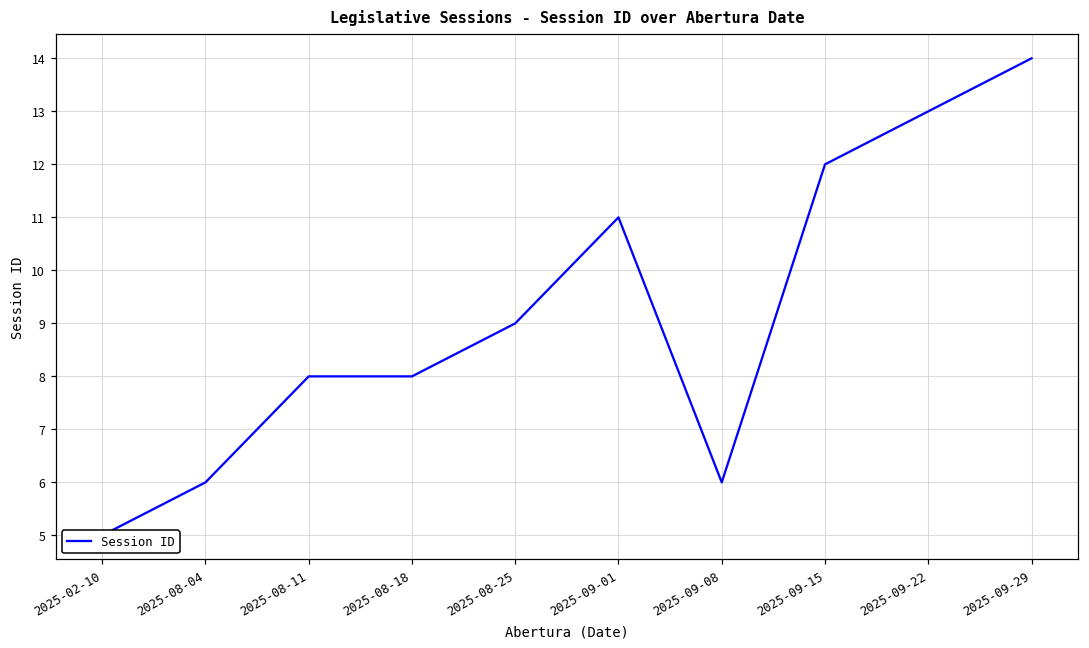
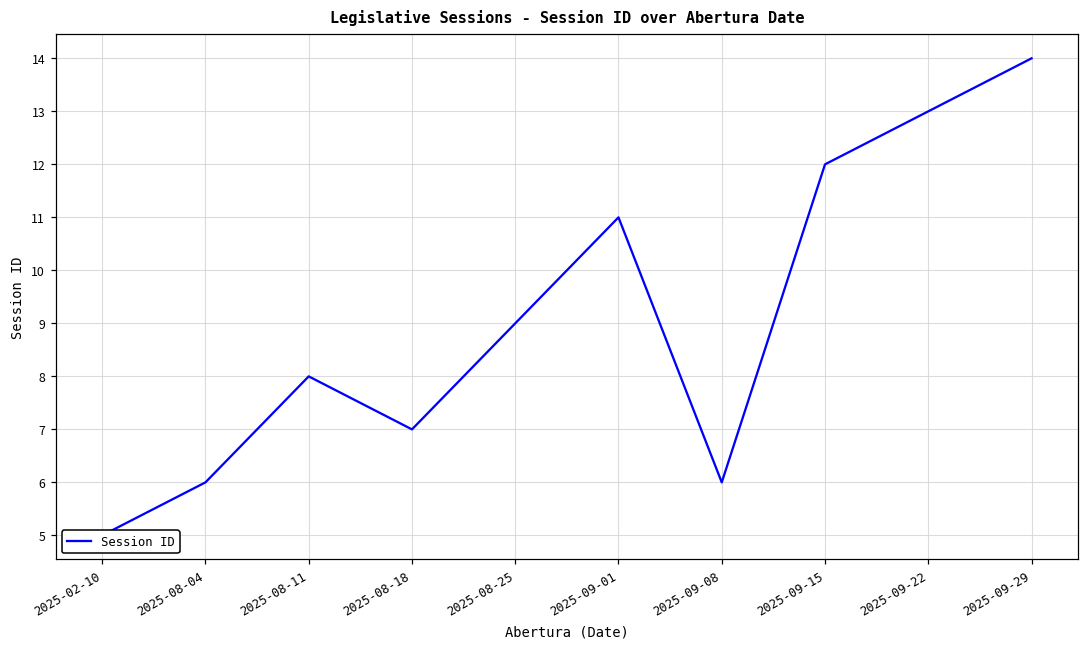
  {
    "2025-08-04": 6,
    "2025-08-11": 8,
-   "2025-08-18": 8,
+   "2025-08-18": 7,
    "2025-08-25": 9,
    "2025-09-01": 11,
    "2025-09-08": 6,
    "2025-09-15": 12,
    "2025-09-22": 13,
    "2025-09-29": 14
  }
